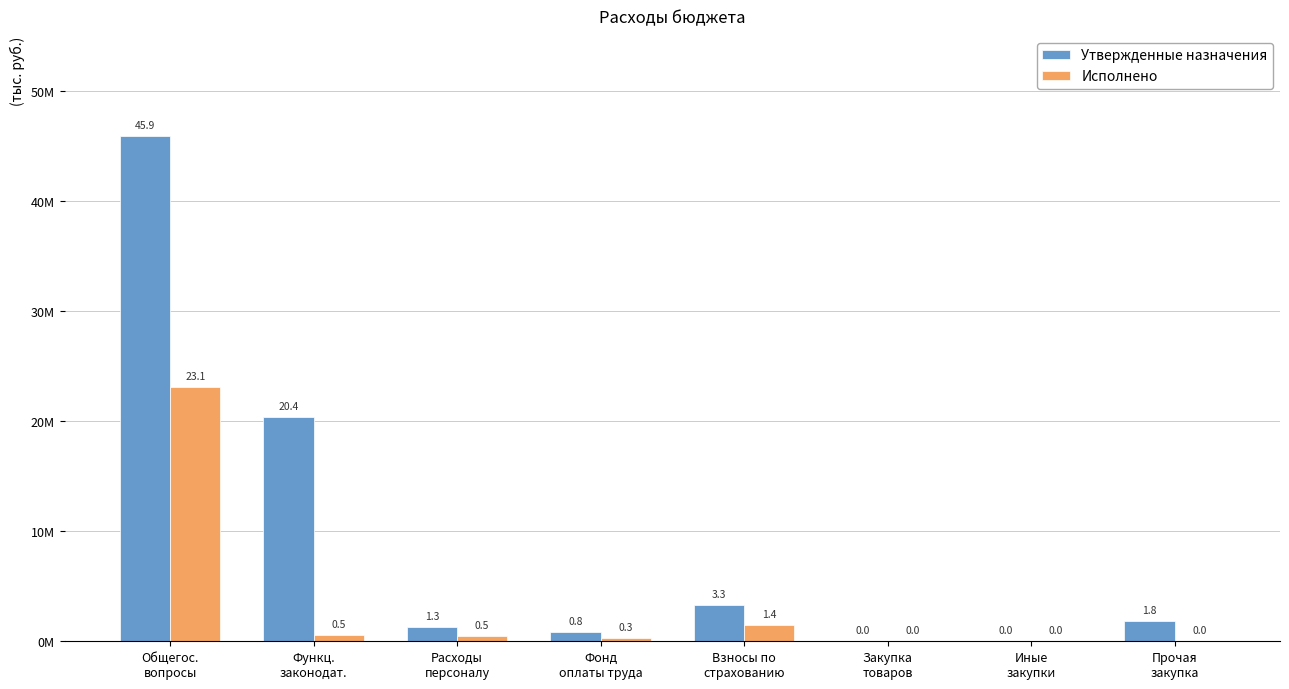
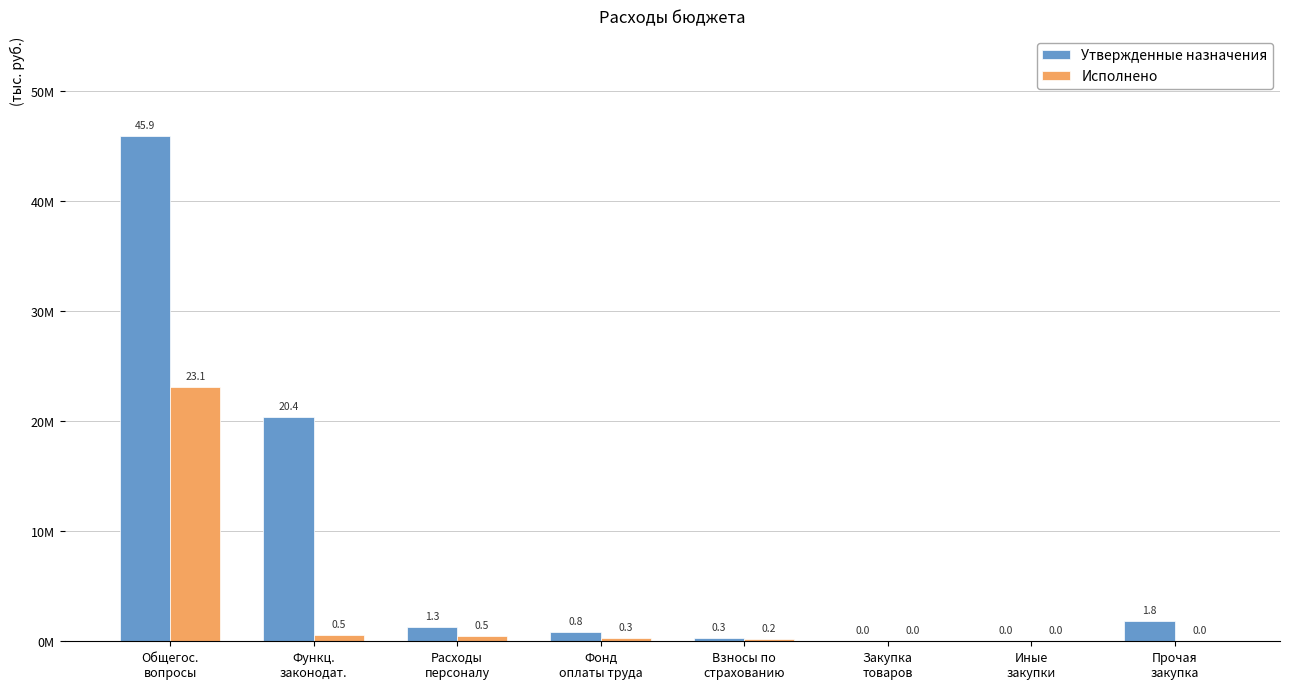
  {
    "Утвержденные назначения": {
-     "Взносы по страхованию": 3.3
+     "Взносы по страхованию": 0.3
    },
    "Исполнено": {
-     "Взносы по страхованию": 1.4
+     "Взносы по страхованию": 0.2
    }
  }
